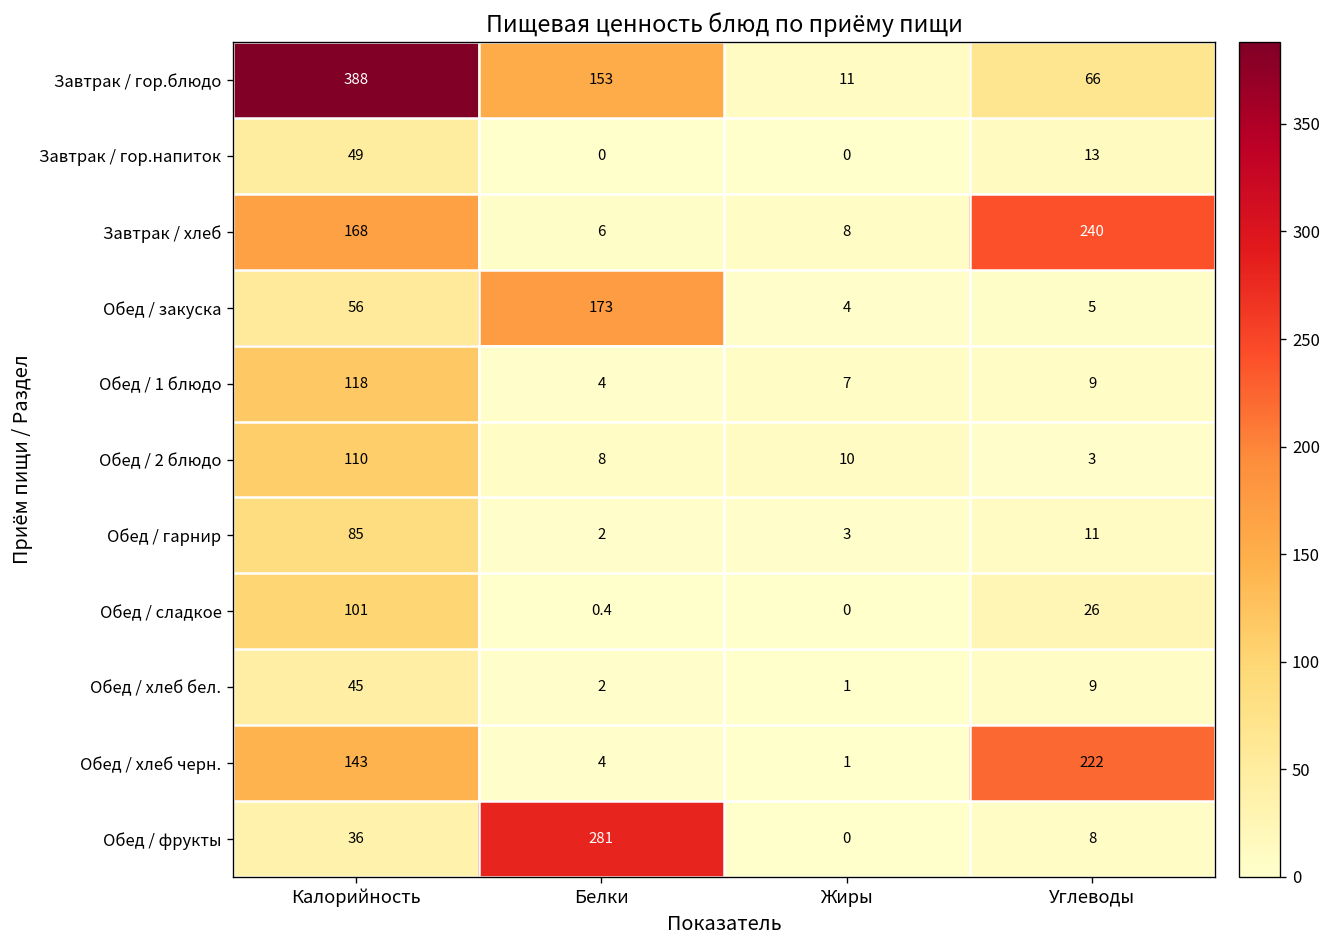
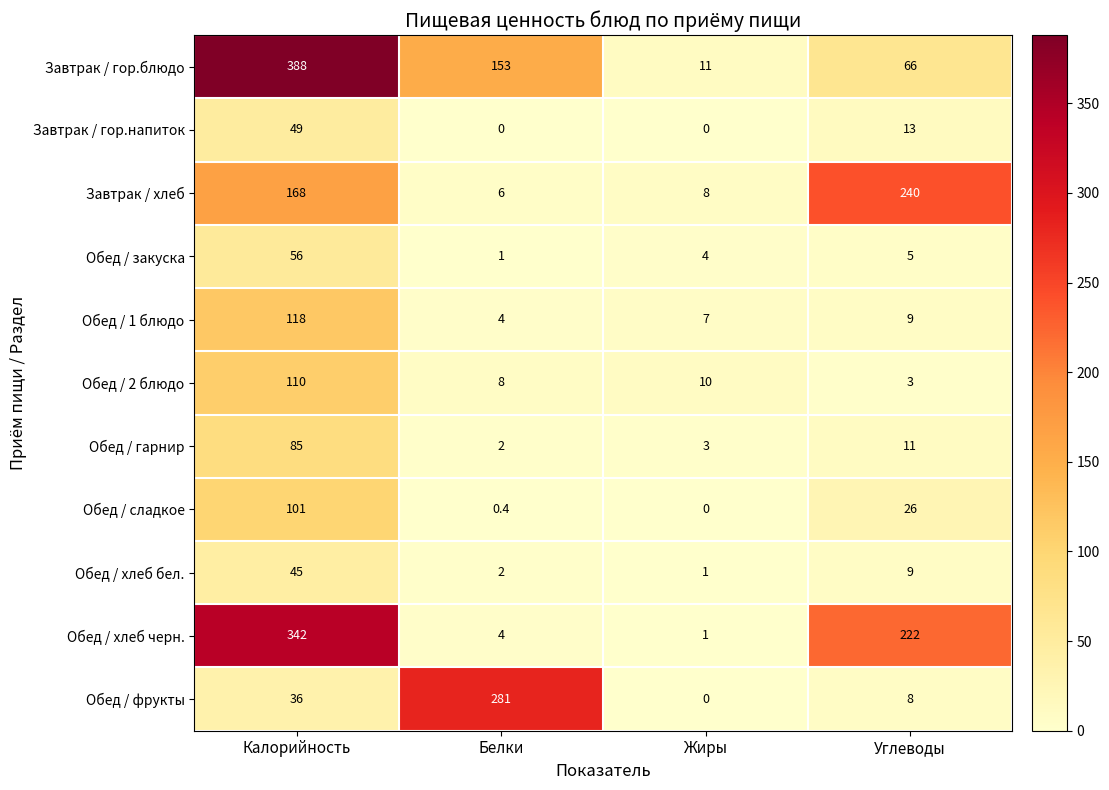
  {
    "Завтрак / гор.блюдо": {
      "Калорийность": 388,
      "Белки": 153,
      "Жиры": 11,
      "Углеводы": 66
    },
    "Завтрак / гор.напиток": {
      "Калорийность": 49,
      "Белки": 0,
      "Жиры": 0,
      "Углеводы": 13
    },
    "Завтрак / хлеб": {
      "Калорийность": 168,
      "Белки": 6,
      "Жиры": 8,
      "Углеводы": 240
    },
    "Обед / закуска": {
      "Калорийность": 56,
-     "Белки": 173,
+     "Белки": 1,
      "Жиры": 4,
      "Углеводы": 5
    },
    "Обед / 1 блюдо": {
      "Калорийность": 118,
      "Белки": 4,
      "Жиры": 7,
      "Углеводы": 9
    },
    "Обед / 2 блюдо": {
      "Калорийность": 110,
      "Белки": 8,
      "Жиры": 10,
      "Углеводы": 3
    },
    "Обед / гарнир": {
      "Калорийность": 85,
      "Белки": 2,
      "Жиры": 3,
      "Углеводы": 11
    },
    "Обед / сладкое": {
      "Калорийность": 101,
      "Белки": 0.4,
      "Жиры": 0,
      "Углеводы": 26
    },
    "Обед / хлеб бел.": {
      "Калорийность": 45,
      "Белки": 2,
      "Жиры": 1,
      "Углеводы": 9
    },
    "Обед / хлеб черн.": {
-     "Калорийность": 143,
+     "Калорийность": 342,
      "Белки": 4,
      "Жиры": 1,
      "Углеводы": 222
    },
    "Обед / фрукты": {
      "Калорийность": 36,
      "Белки": 281,
      "Жиры": 0,
      "Углеводы": 8
    }
  }
